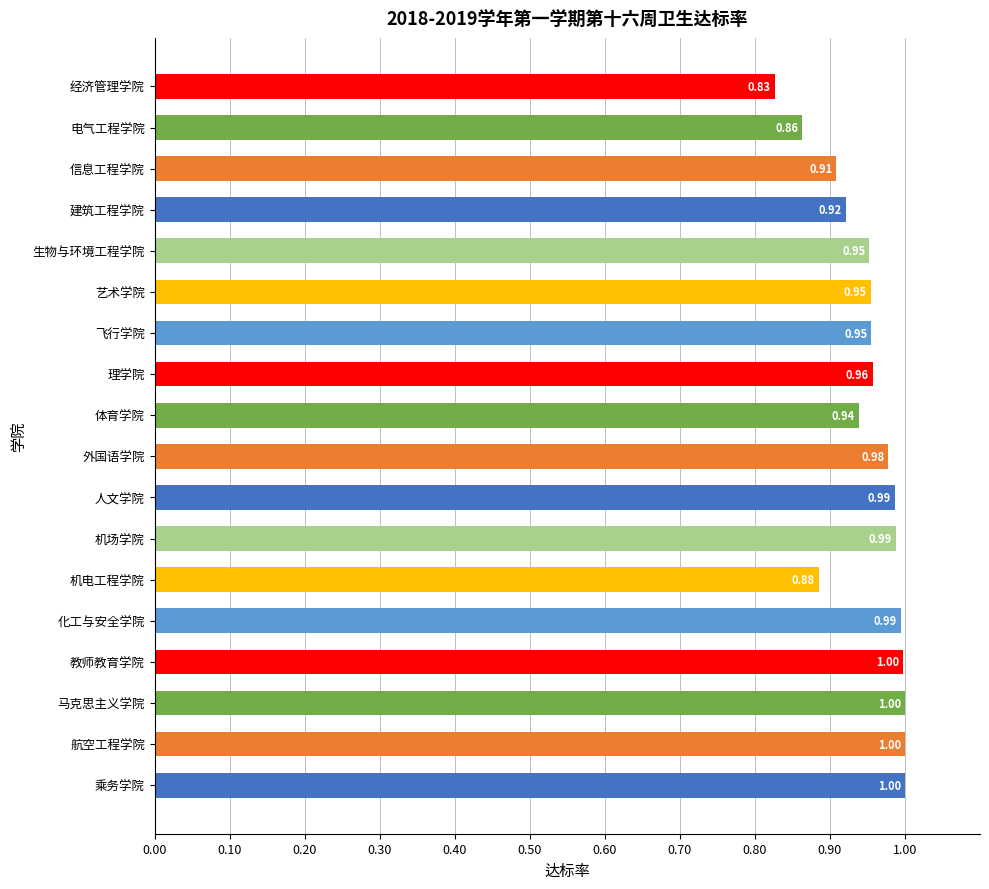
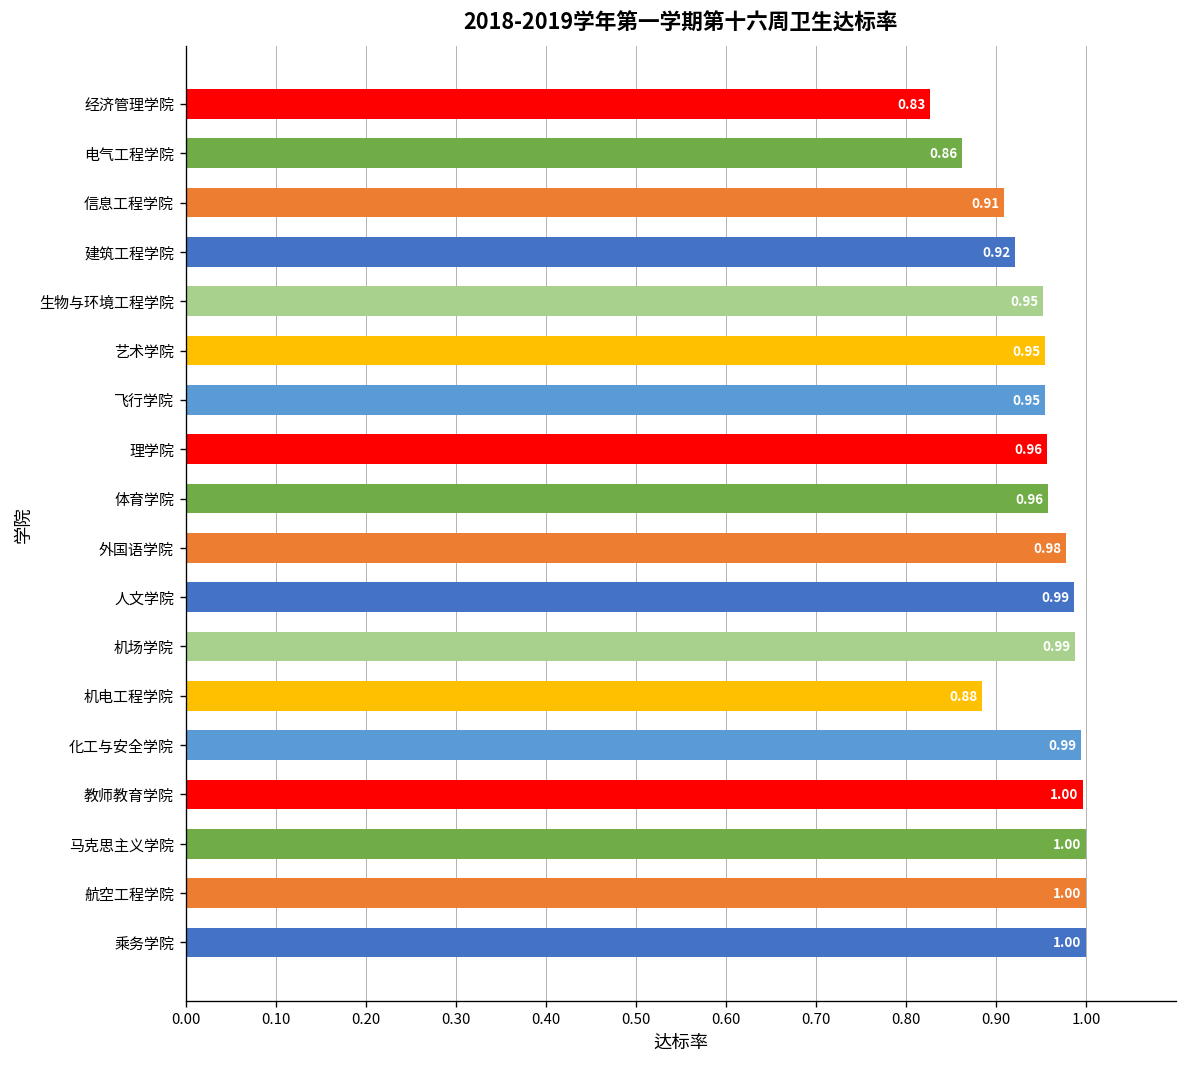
  {
    "经济管理学院": 0.83,
    "电气工程学院": 0.86,
    "信息工程学院": 0.91,
    "建筑工程学院": 0.92,
    "生物与环境工程学院": 0.95,
    "艺术学院": 0.95,
    "飞行学院": 0.95,
    "理学院": 0.96,
-   "体育学院": 0.94,
+   "体育学院": 0.96,
    "外国语学院": 0.98,
    "人文学院": 0.99,
    "机场学院": 0.99,
    "机电工程学院": 0.88,
    "化工与安全学院": 0.99,
    "教师教育学院": 1.00,
    "马克思主义学院": 1.00,
    "航空工程学院": 1.00,
    "乘务学院": 1.00
  }
